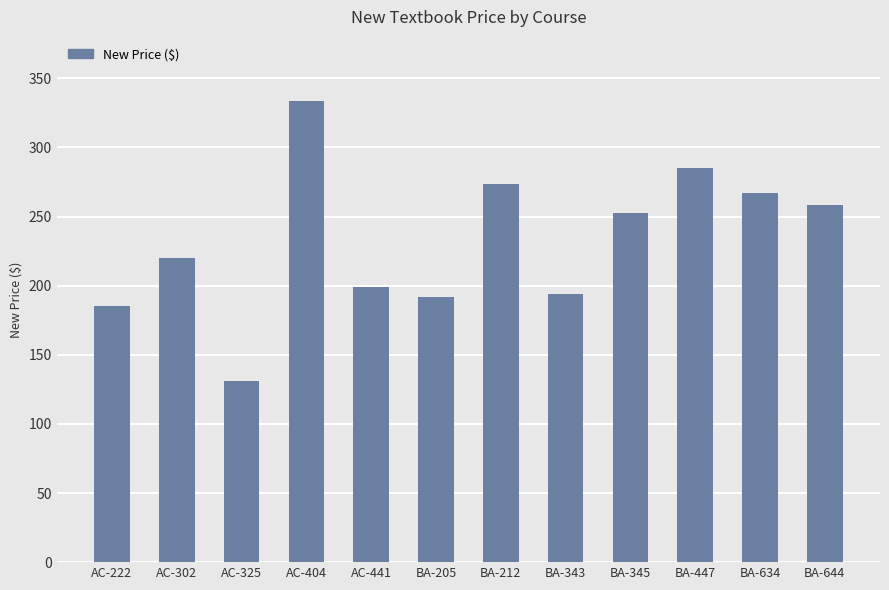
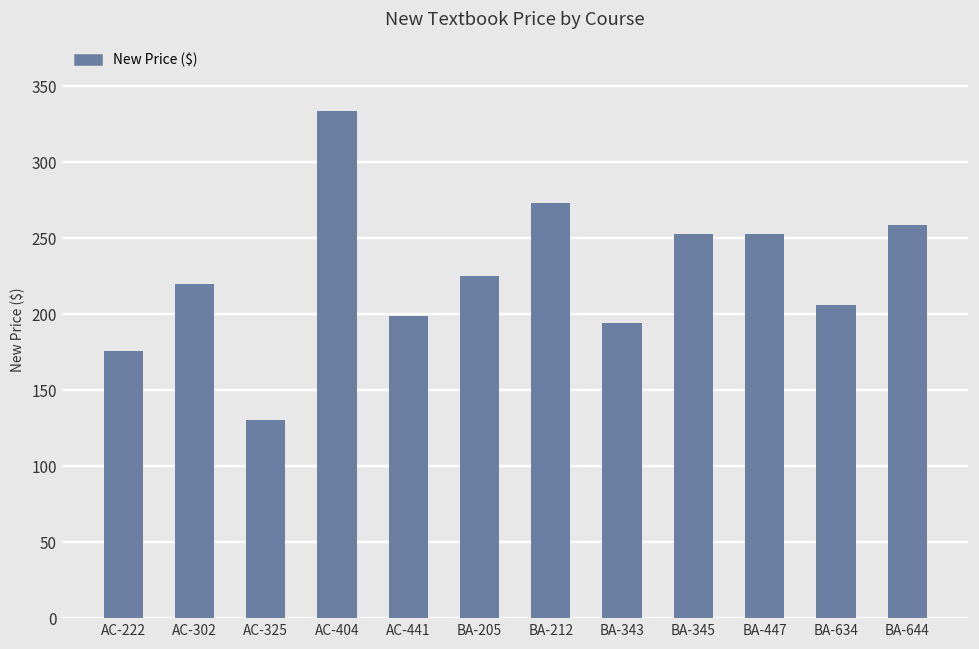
  {
-   "AC-222": 185,
+   "AC-222": 176,
    "AC-302": 220,
    "AC-325": 131,
    "AC-404": 334,
    "AC-441": 199,
-   "BA-205": 192,
+   "BA-205": 225,
    "BA-212": 273,
    "BA-343": 194,
    "BA-345": 253,
-   "BA-447": 285,
-   "BA-634": 267,
+   "BA-447": 253,
+   "BA-634": 206,
    "BA-644": 259
  }
